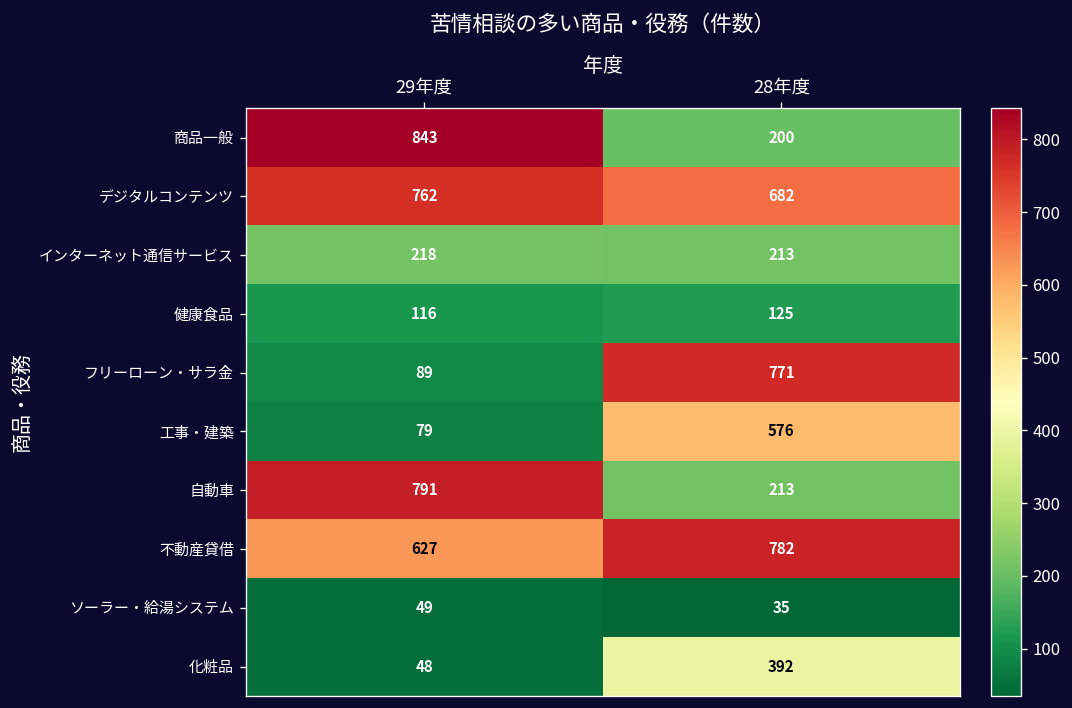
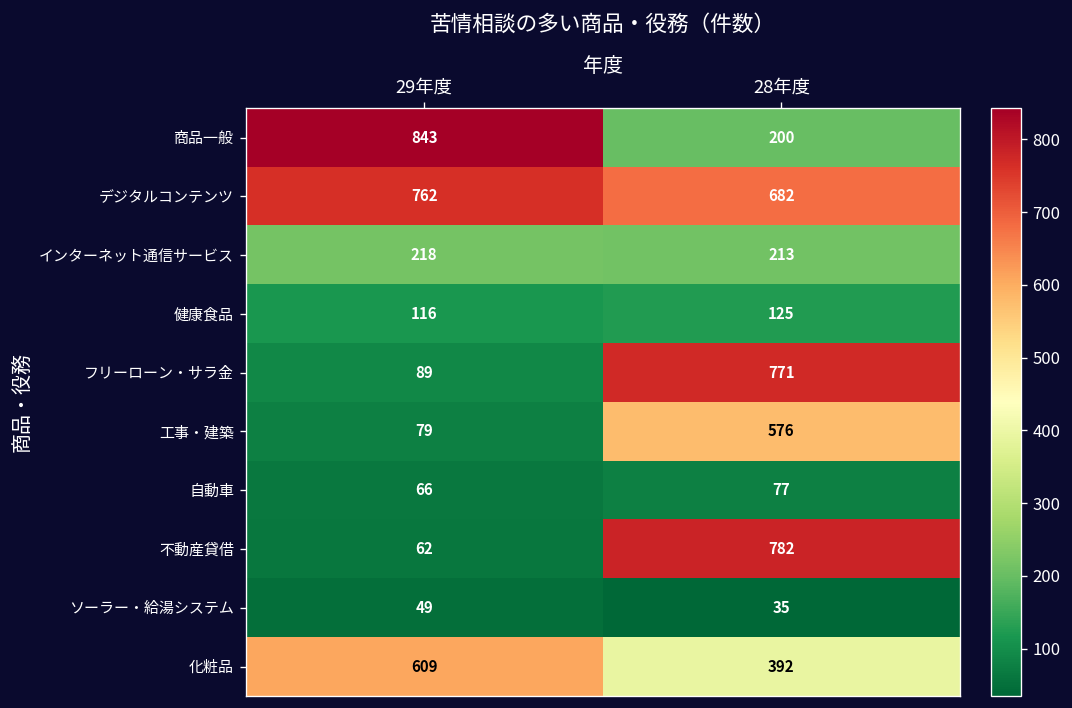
  {
    "商品一般": {
      "29年度": 843,
      "28年度": 200
    },
    "デジタルコンテンツ": {
      "29年度": 762,
      "28年度": 682
    },
    "インターネット通信サービス": {
      "29年度": 218,
      "28年度": 213
    },
    "健康食品": {
      "29年度": 116,
      "28年度": 125
    },
    "フリーローン・サラ金": {
      "29年度": 89,
      "28年度": 771
    },
    "工事・建築": {
      "29年度": 79,
      "28年度": 576
    },
    "自動車": {
-     "29年度": 791,
-     "28年度": 213
+     "29年度": 66,
+     "28年度": 77
    },
    "不動産貸借": {
-     "29年度": 627,
+     "29年度": 62,
      "28年度": 782
    },
    "ソーラー・給湯システム": {
      "29年度": 49,
      "28年度": 35
    },
    "化粧品": {
-     "29年度": 48,
+     "29年度": 609,
      "28年度": 392
    }
  }
